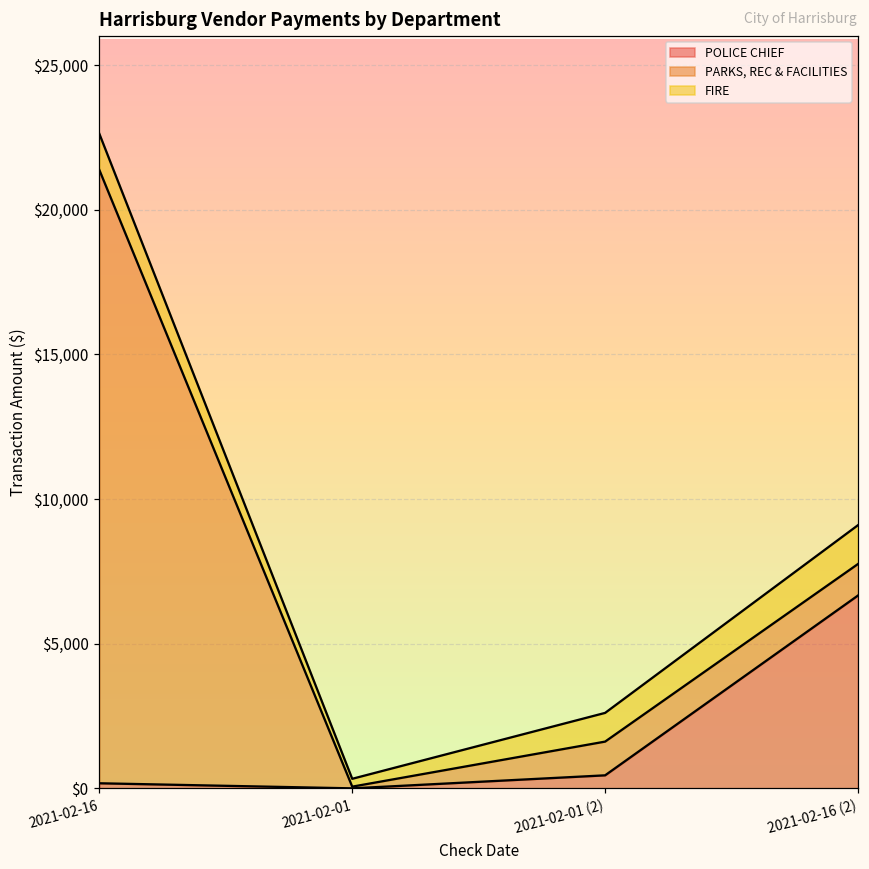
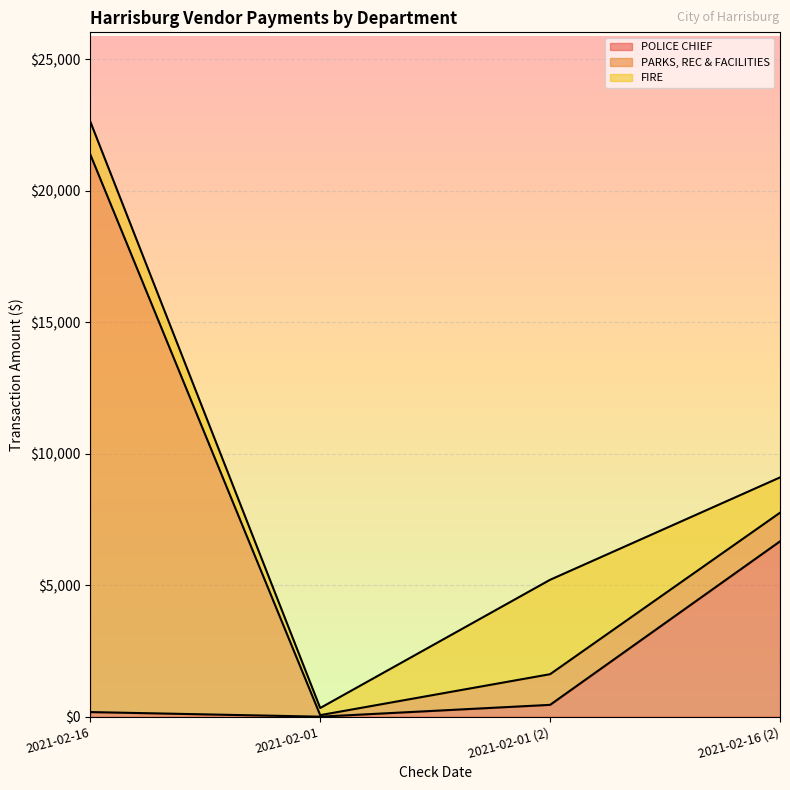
  {
    "FIRE": {
      "2021-02-16": "$1,300",
      "2021-02-01": "$300",
-     "2021-02-01 (2)": "$1,000",
+     "2021-02-01 (2)": "$3,600",
      "2021-02-16 (2)": "$1,300"
    }
  }
